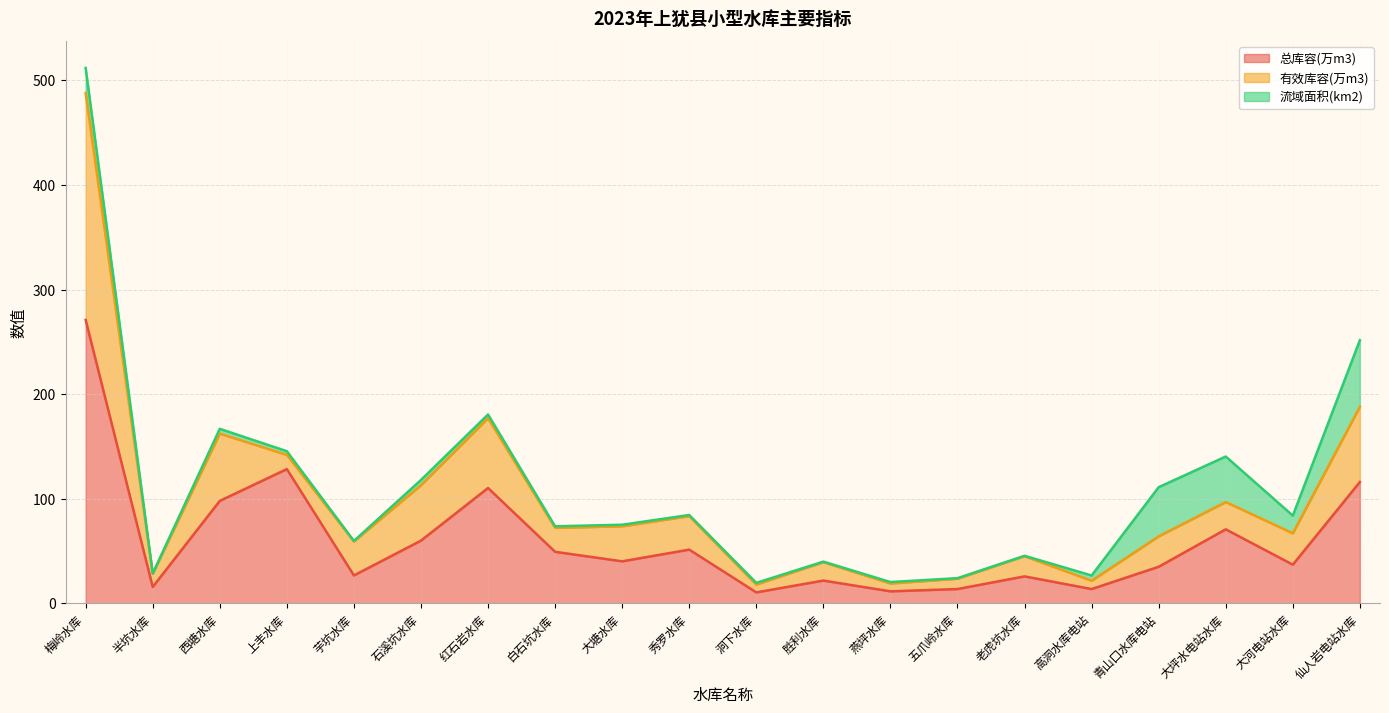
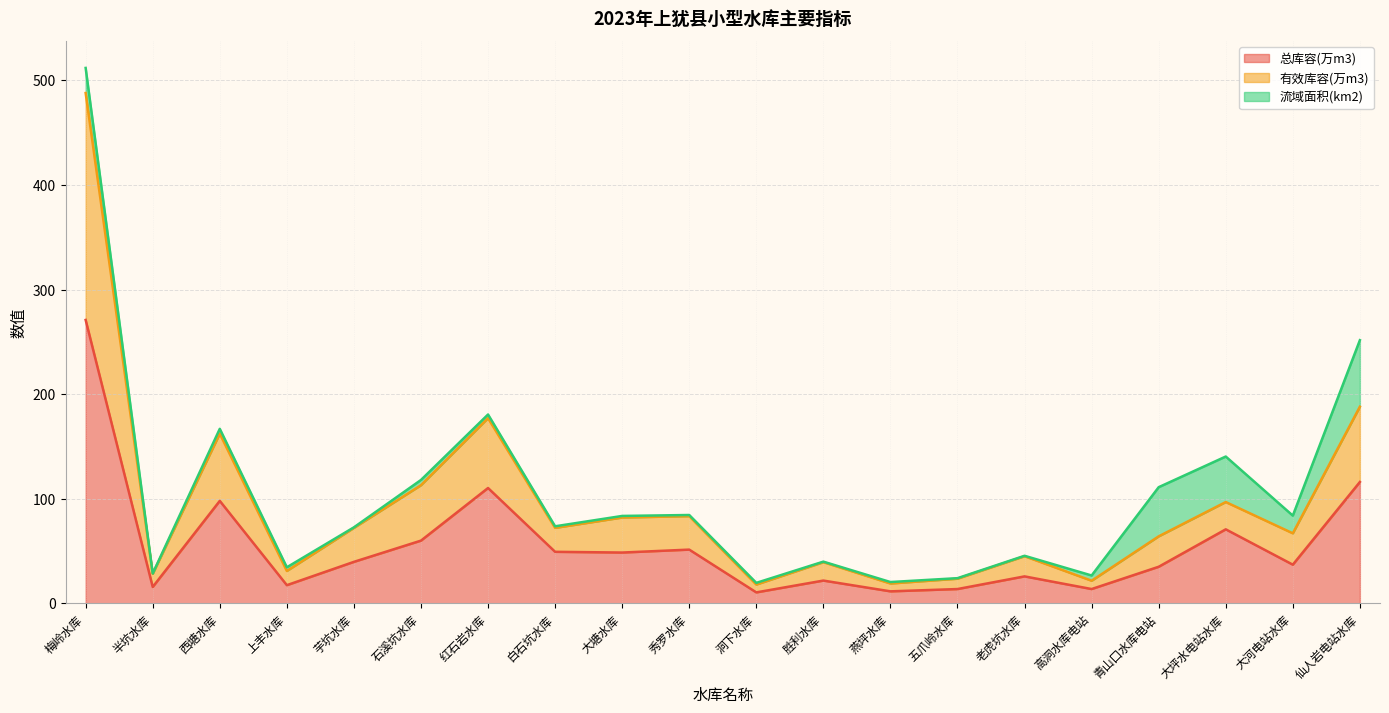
  {
    "总库容(万m3)": {
      "梅岭水库": 271,
      "半坑水库": 16,
      "西塘水库": 98,
-     "上丰水库": 128,
-     "芋坑水库": 27,
+     "上丰水库": 17,
+     "芋坑水库": 40,
      "石溪坑水库": 60,
      "红石岩水库": 110,
      "白石坑水库": 49,
-     "大塘水库": 40,
+     "大塘水库": 49,
      "秀罗水库": 51,
      "洞下水库": 11,
      "胜利水库": 22,
      "燕坪水库": 12,
      "五爪岭水库": 14,
      "老虎坑水库": 26,
      "高洞水库电站": 14,
      "青山口水库电站": 35,
      "大坪水电站水库": 71,
      "大河电站水库": 37,
      "仙人岩电站水库": 116
    },
    "有效库容(万m3)": {
      "梅岭水库": 217,
      "西塘水库": 64,
      "上丰水库": 14,
      "石溪坑水库": 53,
      "红石岩水库": 67,
      "高洞水库电站": 8,
      "青山口水库电站": 29,
      "大坪水电站水库": 26,
      "大河电站水库": 30,
      "仙人岩电站水库": 72
    },
    "流域面积(km2)": {
      "梅岭水库": 24,
      "西塘水库": 5,
      "上丰水库": 4,
      "石溪坑水库": 5,
      "红石岩水库": 4,
      "高洞水库电站": 5,
      "青山口水库电站": 47,
      "大坪水电站水库": 44,
      "大河电站水库": 17,
      "仙人岩电站水库": 64
    }
  }
